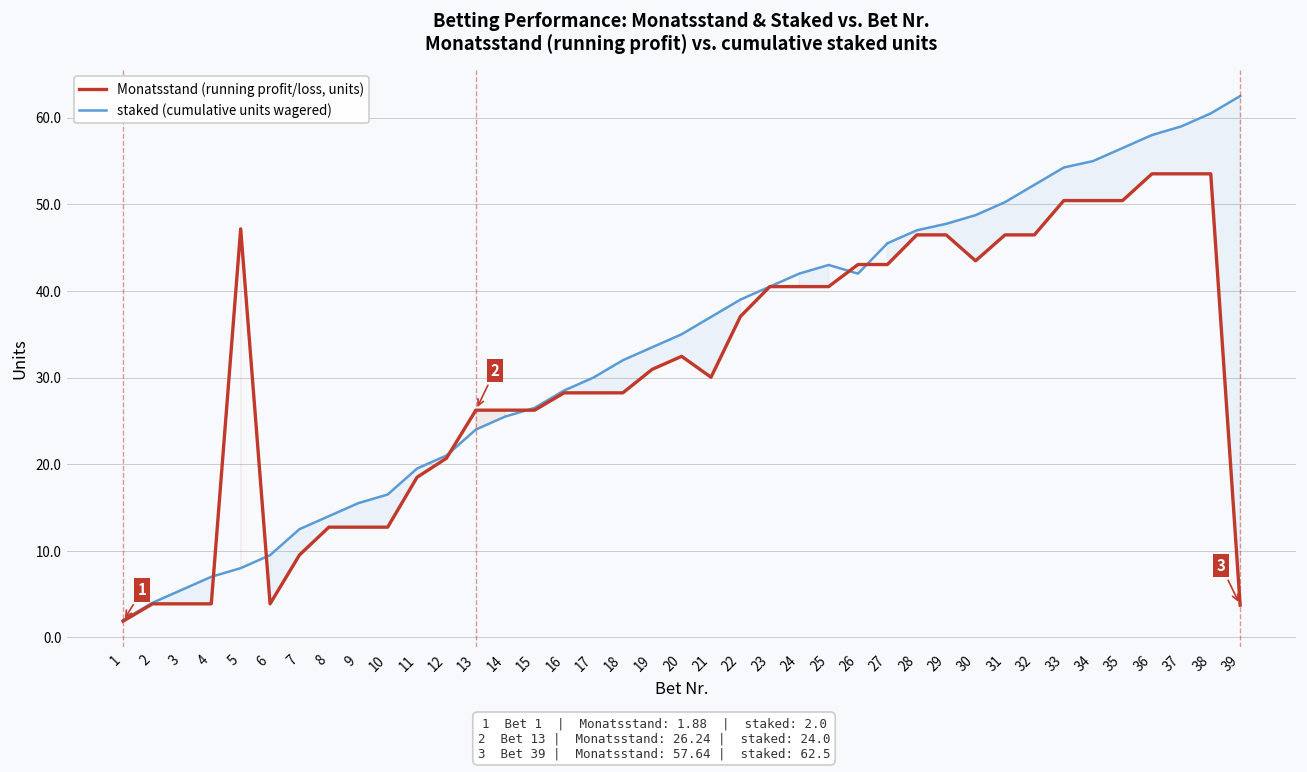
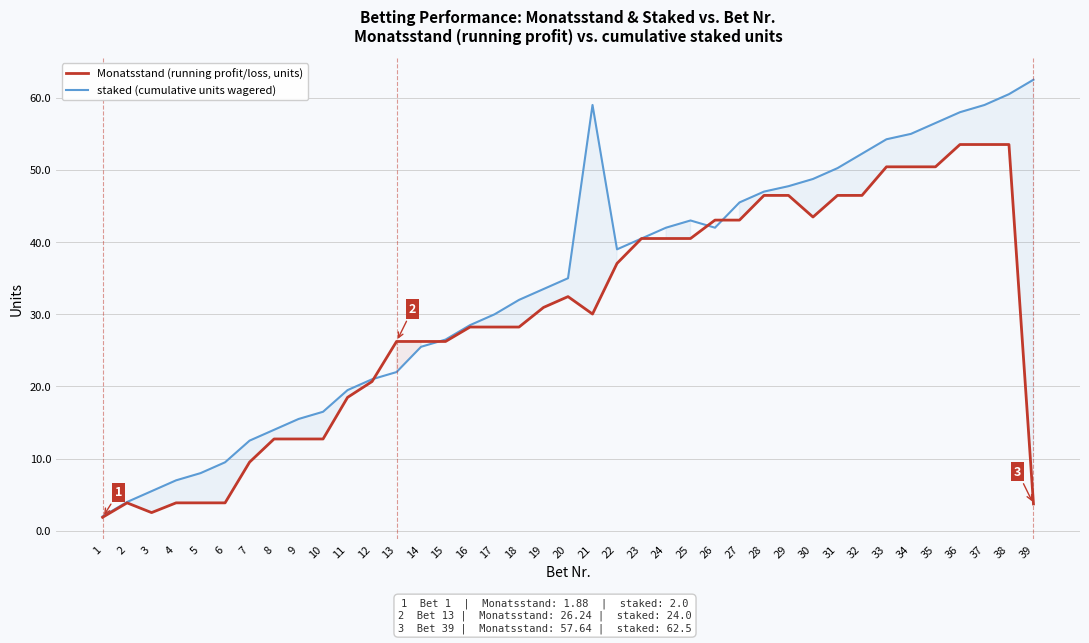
  {
    "Monatsstand (running profit/loss, units)": {
-     "3": 4,
+     "3": 3,
      "4": 4,
-     "5": 47,
+     "5": 4,
      "6": 4,
      "7": 10,
      "8": 13,
      "9": 13,
      "10": 13,
      "11": 18,
      "13": 26,
      "14": 26,
      "17": 28,
      "18": 28,
      "19": 31,
      "20": 32,
      "21": 30,
      "22": 37,
      "24": 41,
      "25": 41,
      "26": 43,
      "27": 43,
      "28": 46,
      "29": 46,
      "30": 43,
      "31": 46,
      "32": 46,
      "33": 50,
      "34": 50,
      "35": 50,
      "36": 54,
      "37": 54,
      "38": 54,
      "39": 4
    },
    "staked (cumulative units wagered)": {
      "3": 6,
      "4": 7,
      "5": 8,
      "6": 10,
      "7": 13,
      "8": 14,
      "9": 16,
      "10": 17,
      "11": 20,
-     "13": 24,
+     "13": 22,
      "14": 26,
      "17": 30,
      "18": 32,
      "19": 34,
      "20": 35,
-     "21": 37,
+     "21": 59,
      "22": 39,
      "24": 42,
      "25": 43,
      "26": 42,
      "27": 46,
      "28": 47,
      "29": 48,
      "30": 49,
      "31": 50,
      "32": 52,
      "33": 54,
      "34": 55,
      "35": 57,
      "36": 58,
      "37": 59,
      "38": 61,
      "39": 63
    }
  }
